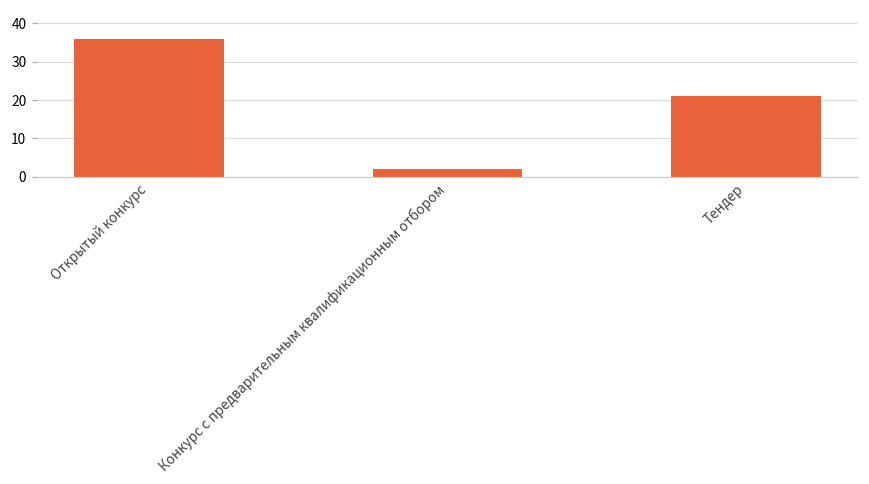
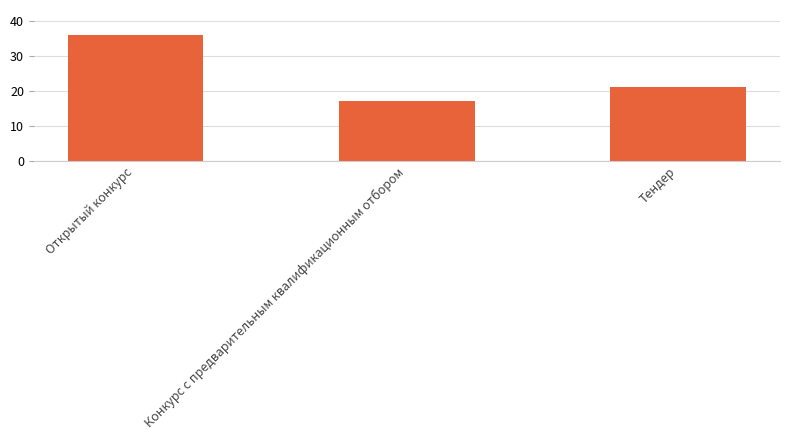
  {
    "Открытый конкурс": 36,
-   "Конкурс с предварительным квалификационным отбором": 2,
+   "Конкурс с предварительным квалификационным отбором": 17,
    "Тендер": 21
  }
